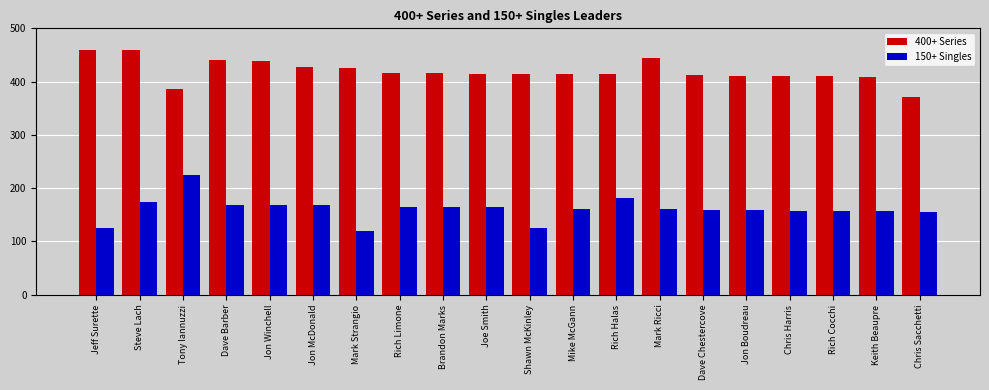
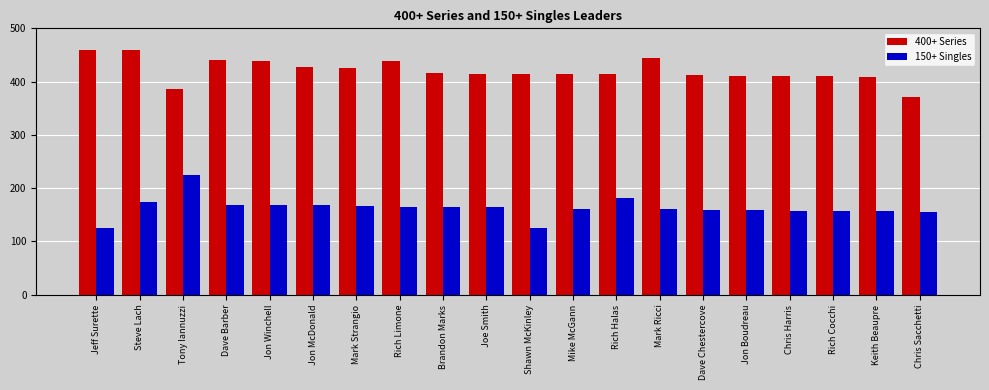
  {
    "400+ Series": {
      "Jeff Surette": 460,
      "Steve Lach": 460,
      "Tony Iannuzzi": 390,
      "Dave Barber": 440,
      "Jon Winchell": 440,
      "Jon McDonald": 430,
      "Mark Strangio": 430,
-     "Rich Limone": 420,
+     "Rich Limone": 440,
      "Brandon Marks": 420,
      "Joe Smith": 420,
      "Shawn McKinley": 420,
      "Mike McGann": 420,
      "Rich Halas": 420,
      "Mark Ricci": 440,
      "Dave Chestercove": 410,
      "Jon Boudreau": 410,
      "Chris Harris": 410,
      "Rich Cocchi": 410,
      "Keith Beaupre": 410,
      "Chris Sacchetti": 370
    },
    "150+ Singles": {
      "Jeff Surette": 130,
      "Steve Lach": 170,
      "Tony Iannuzzi": 220,
      "Dave Barber": 170,
      "Jon Winchell": 170,
      "Jon McDonald": 170,
-     "Mark Strangio": 120,
+     "Mark Strangio": 170,
      "Rich Limone": 170,
      "Brandon Marks": 160,
      "Joe Smith": 160,
      "Shawn McKinley": 130,
      "Mike McGann": 160,
      "Rich Halas": 180,
      "Mark Ricci": 160,
      "Dave Chestercove": 160,
      "Jon Boudreau": 160,
      "Chris Harris": 160,
      "Rich Cocchi": 160,
      "Keith Beaupre": 160,
      "Chris Sacchetti": 160
    }
  }
